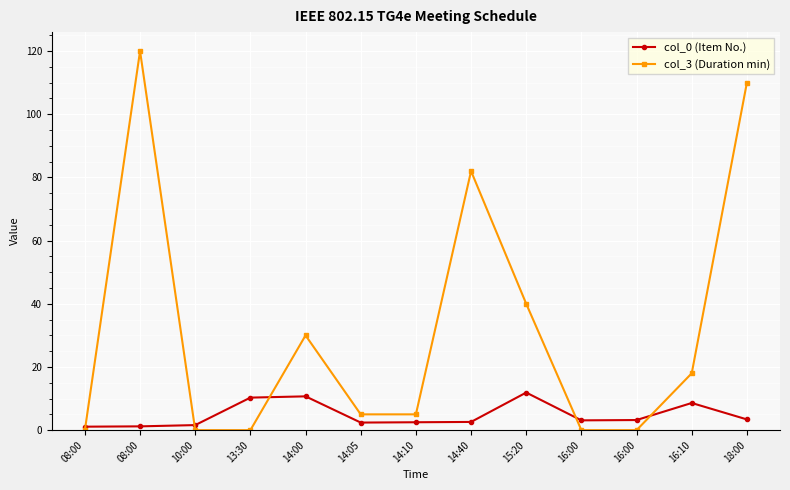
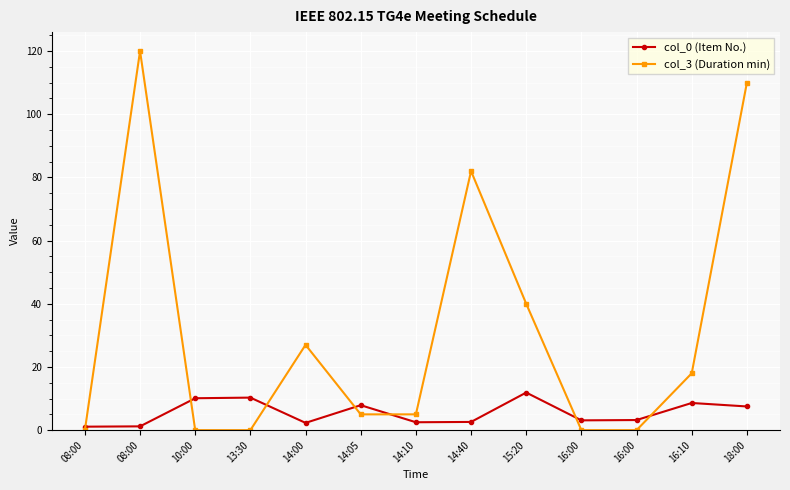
  {
    "col_0 (Item No.)": {
-     "10:00": 2,
+     "10:00": 10,
      "13:30": 10,
-     "14:00": 11,
-     "14:05": 2,
+     "14:00": 2,
+     "14:05": 8,
      "14:10": 3,
      "14:40": 3,
      "15:20": 12,
      "16:10": 9,
-     "18:00": 3
+     "18:00": 8
    },
    "col_3 (Duration min)": {
      "10:00": 0,
      "13:30": 0,
-     "14:00": 30,
+     "14:00": 27,
      "14:05": 5,
      "14:10": 5,
      "14:40": 82,
      "15:20": 40,
      "16:10": 18,
      "18:00": 110
    }
  }
